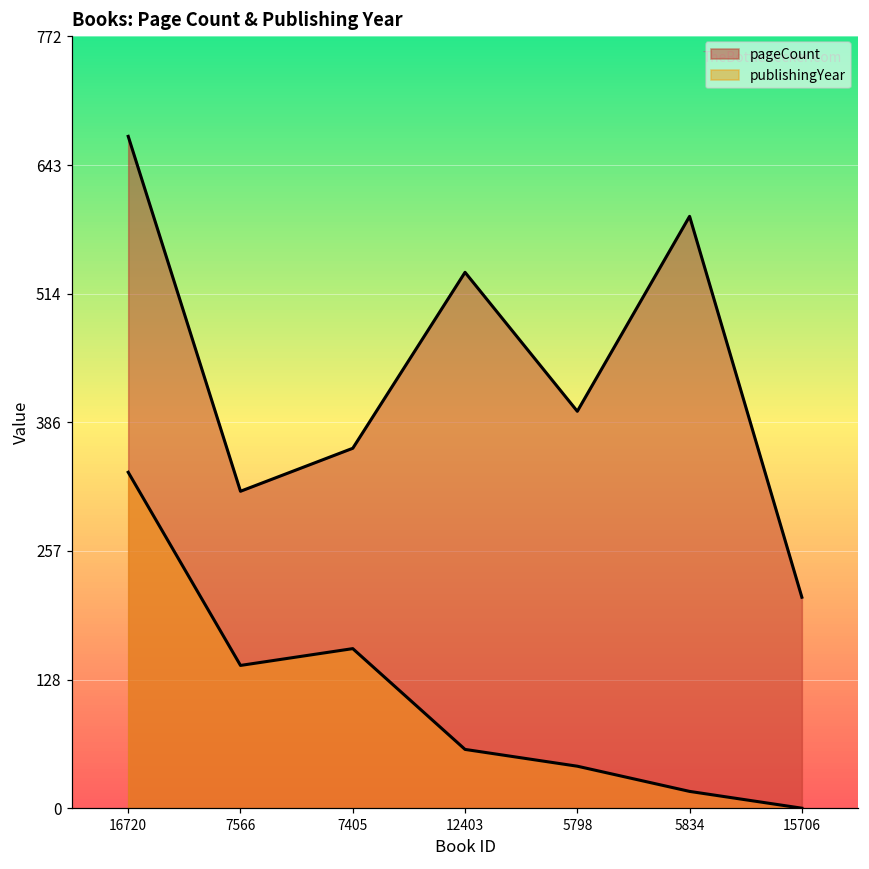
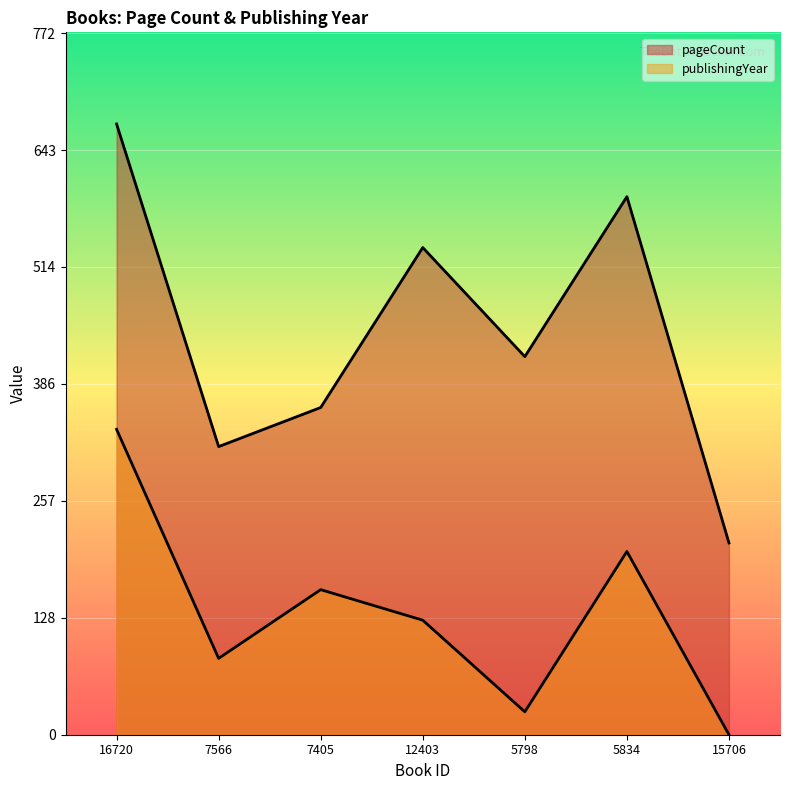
  {
    "pageCount": {
      "16720": 670,
      "7566": 320,
      "7405": 360,
      "12403": 540,
-     "5798": 400,
+     "5798": 420,
      "5834": 590,
      "15706": 210
    },
    "publishingYear": {
      "16720": 340,
-     "7566": 140,
+     "7566": 80,
      "7405": 160,
-     "12403": 60,
-     "5798": 40,
-     "5834": 20,
+     "12403": 130,
+     "5798": 30,
+     "5834": 200,
      "15706": 0
    }
  }
